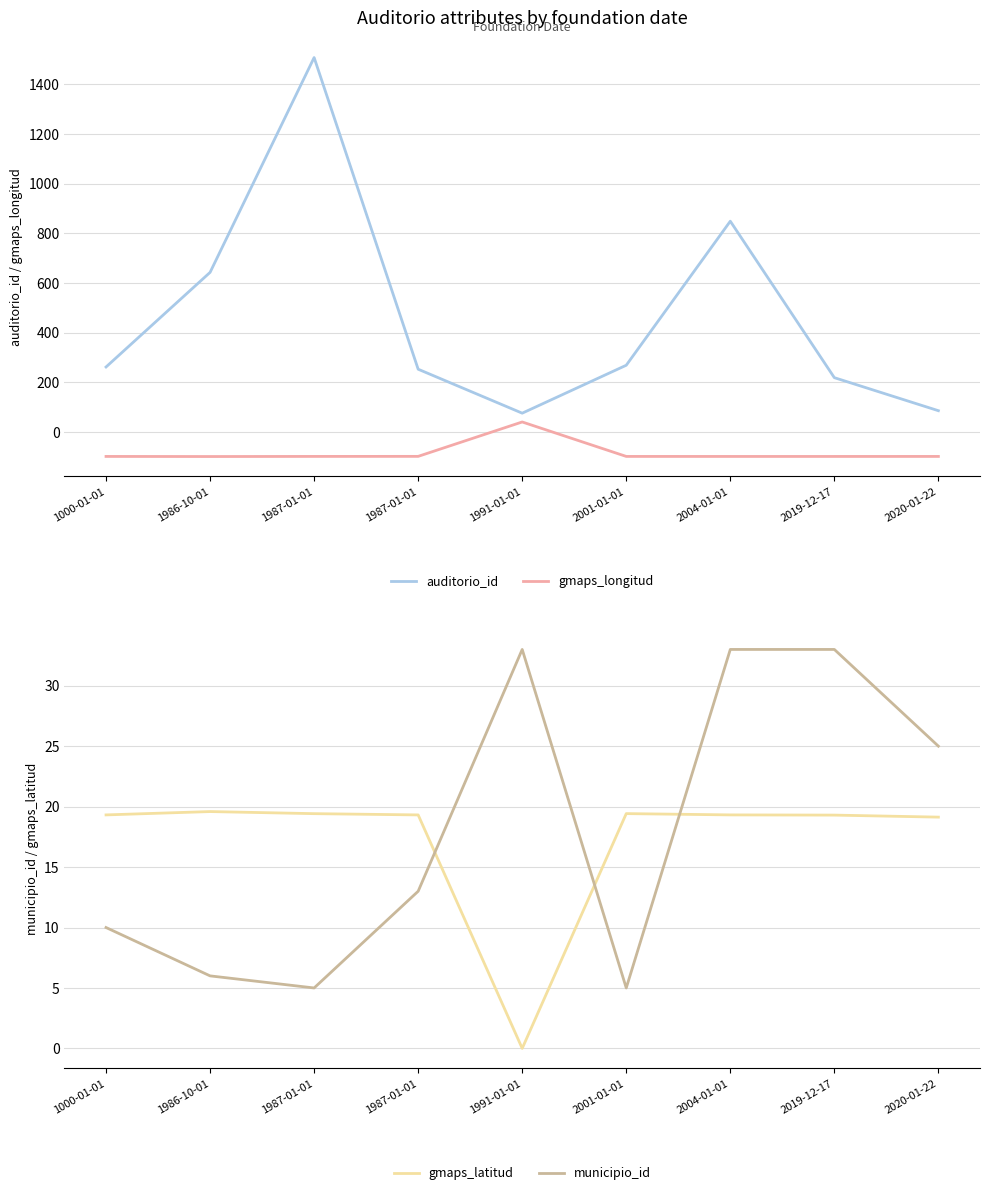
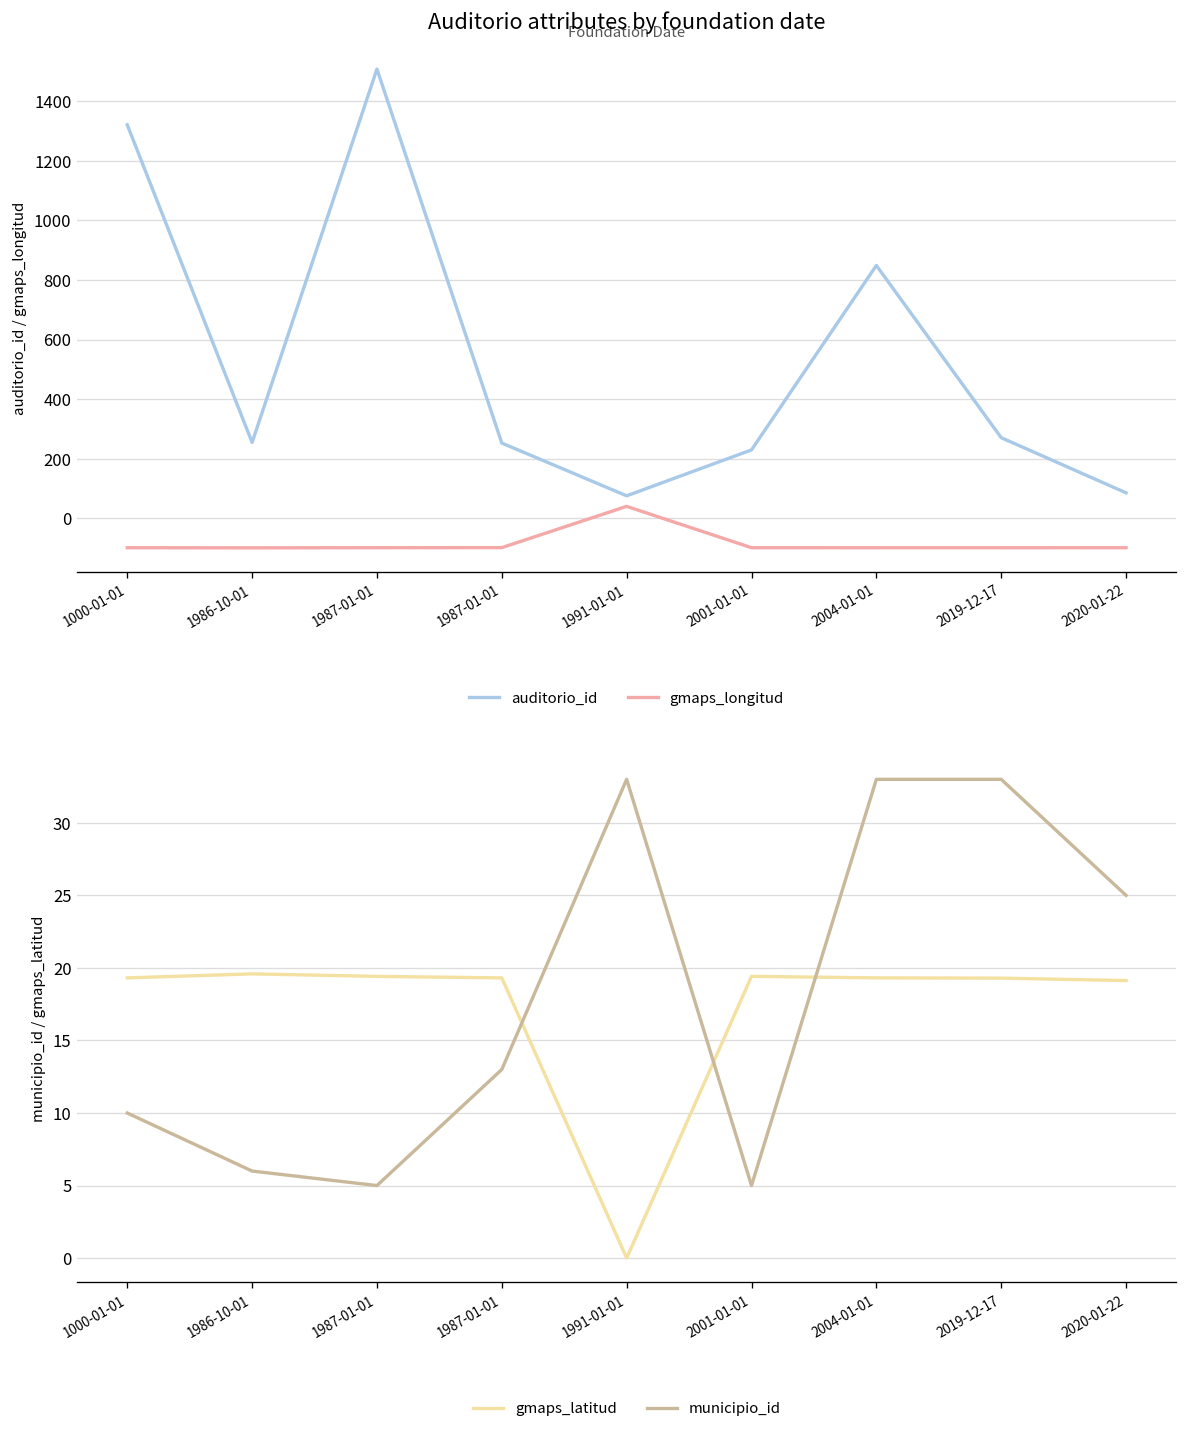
  {
    "Auditorio attributes by foundation date": {
      "auditorio_id": {
-       "1000-01-01": 260,
-       "1986-10-01": 640,
+       "1000-01-01": 1320,
+       "1986-10-01": 260,
        "1991-01-01": 80,
-       "2001-01-01": 270,
+       "2001-01-01": 230,
        "2004-01-01": 850,
-       "2019-12-17": 220,
+       "2019-12-17": 270,
        "2020-01-22": 90
      },
      "gmaps_longitud": {
        "1000-01-01": -100,
        "1986-10-01": -100,
        "1991-01-01": 40,
        "2001-01-01": -100,
        "2004-01-01": -100,
        "2019-12-17": -100,
        "2020-01-22": -100
      }
    }
  }
